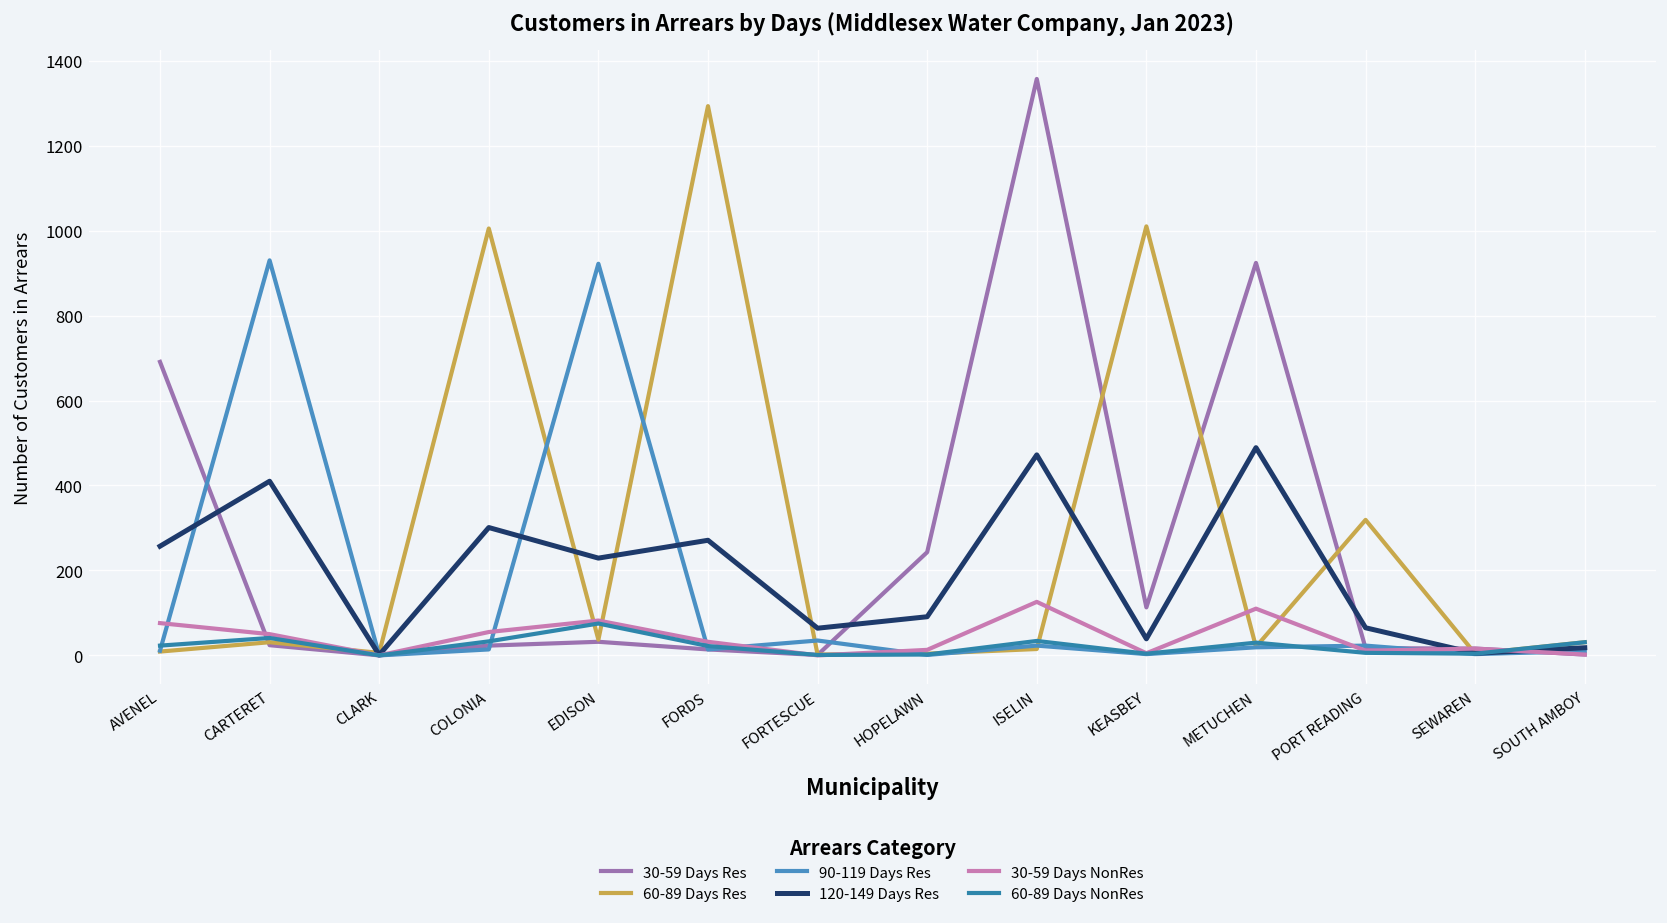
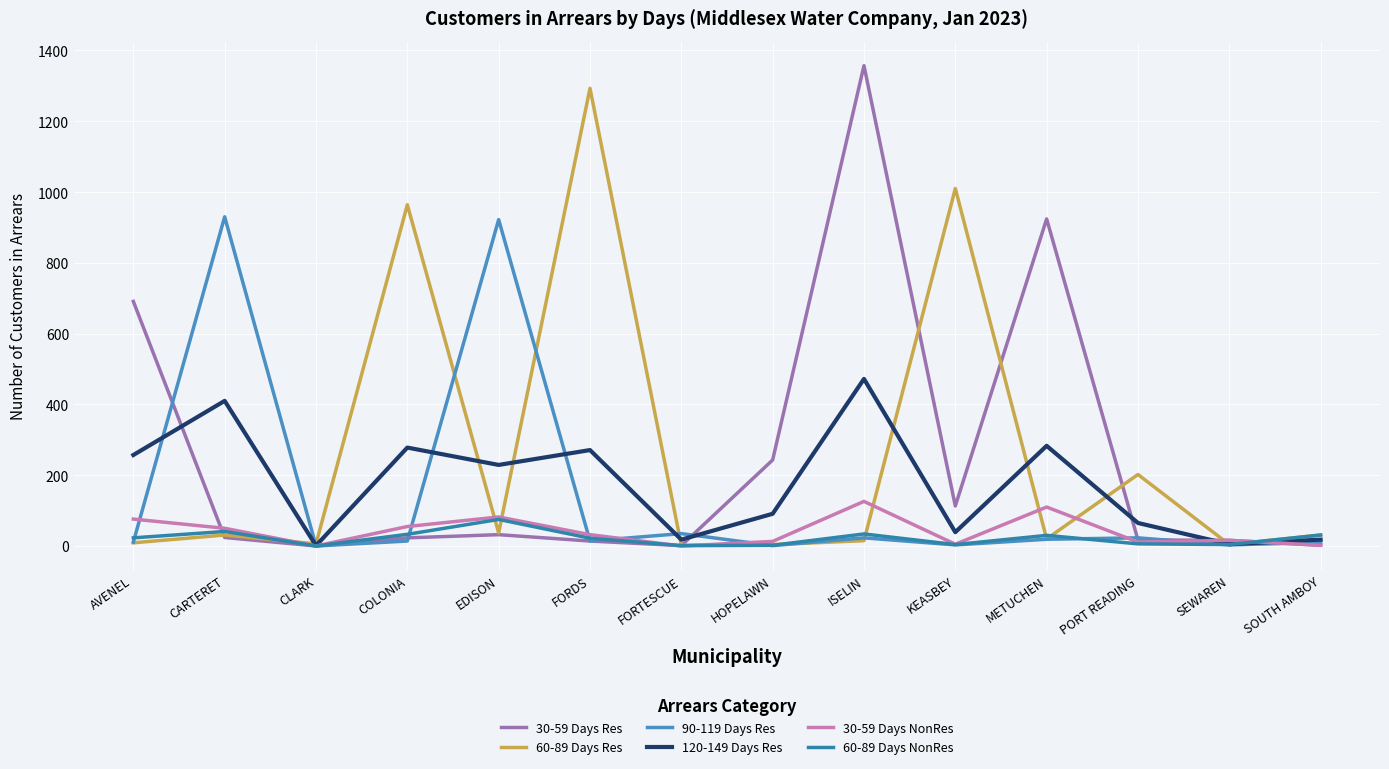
  {
    "60-89 Days Res": {
-     "COLONIA": 1010,
+     "COLONIA": 960,
      "FORDS": 1290,
      "ISELIN": 20,
      "KEASBEY": 1010,
-     "PORT READING": 320
+     "PORT READING": 200
    },
    "120-149 Days Res": {
      "AVENEL": 260,
      "CARTERET": 410,
-     "COLONIA": 300,
+     "COLONIA": 280,
      "EDISON": 230,
      "FORDS": 270,
-     "FORTESCUE": 60,
+     "FORTESCUE": 20,
      "HOPELAWN": 90,
      "ISELIN": 470,
      "KEASBEY": 40,
-     "METUCHEN": 490,
+     "METUCHEN": 280,
      "PORT READING": 70,
      "SOUTH AMBOY": 20
    }
  }
